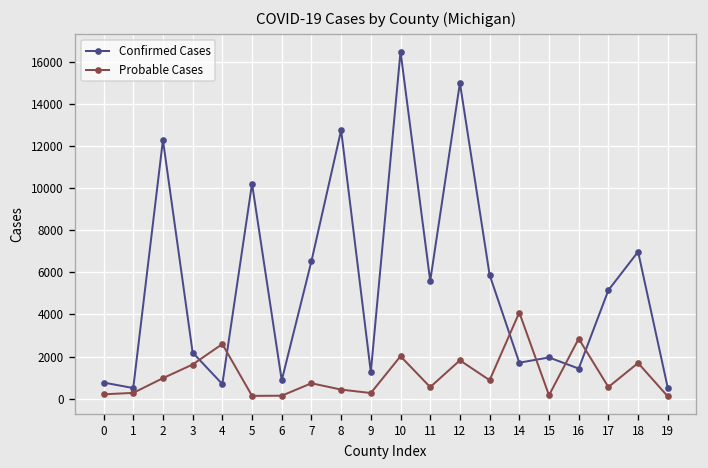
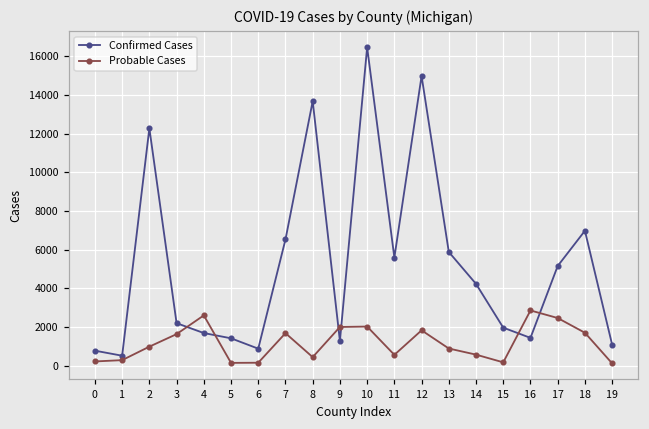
  {
    "Confirmed Cases": {
      "0": 800,
      "1": 500,
      "2": 12300,
      "3": 2200,
-     "4": 700,
-     "5": 10200,
+     "4": 1700,
+     "5": 1400,
      "6": 900,
      "7": 6500,
-     "8": 12700,
+     "8": 13700,
      "9": 1300,
      "10": 16500,
      "11": 5600,
      "12": 15000,
      "13": 5900,
-     "14": 1700,
+     "14": 4200,
      "15": 2000,
      "16": 1400,
      "17": 5200,
      "18": 7000,
-     "19": 500
+     "19": 1100
    },
    "Probable Cases": {
      "0": 200,
      "1": 300,
      "2": 1000,
      "3": 1600,
      "4": 2600,
      "5": 100,
      "6": 100,
-     "7": 700,
+     "7": 1700,
      "8": 400,
-     "9": 300,
+     "9": 2000,
      "10": 2000,
      "11": 600,
      "12": 1800,
      "13": 900,
-     "14": 4100,
+     "14": 600,
      "15": 200,
      "16": 2900,
-     "17": 600,
+     "17": 2500,
      "18": 1700,
      "19": 100
    }
  }
